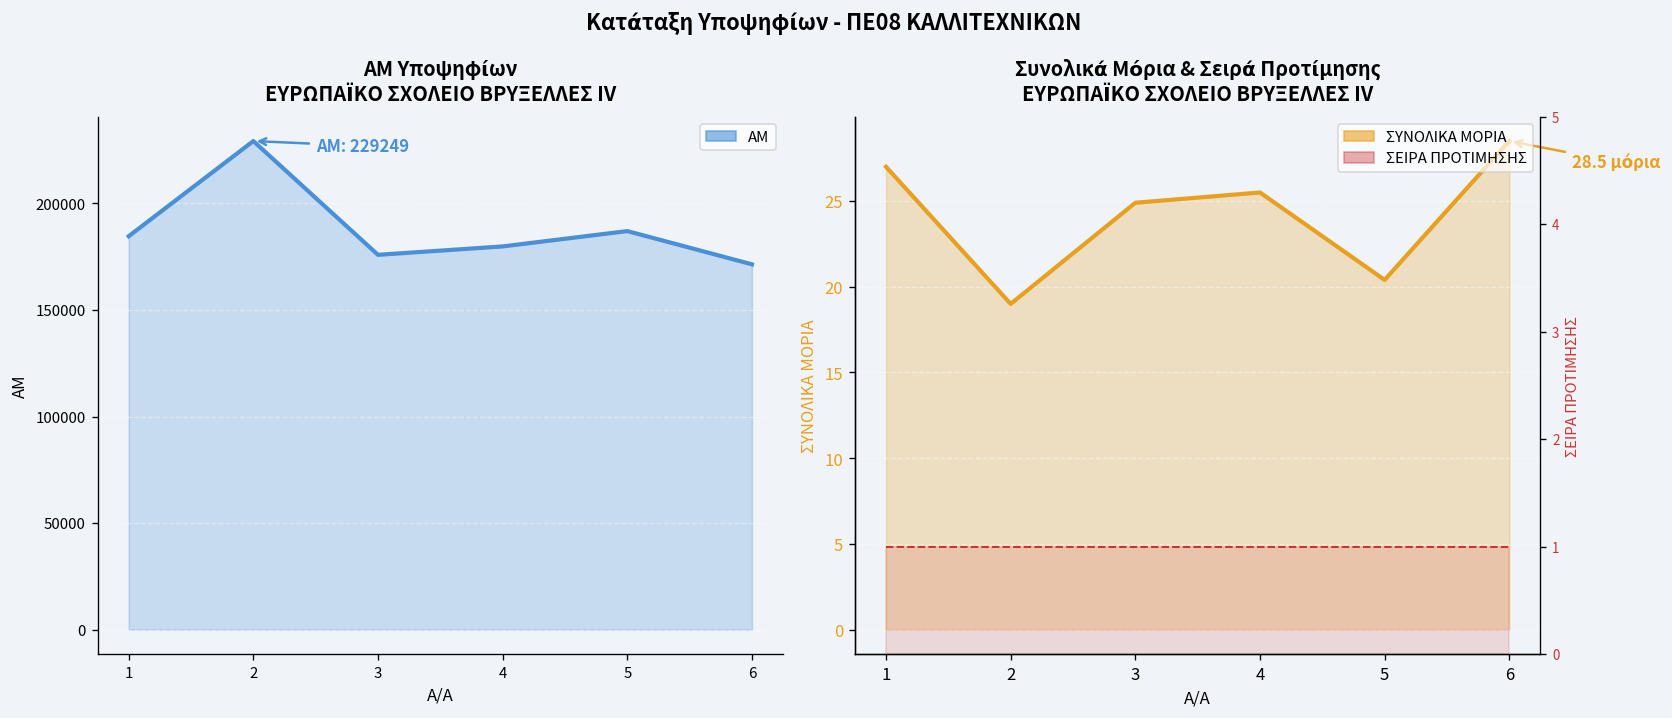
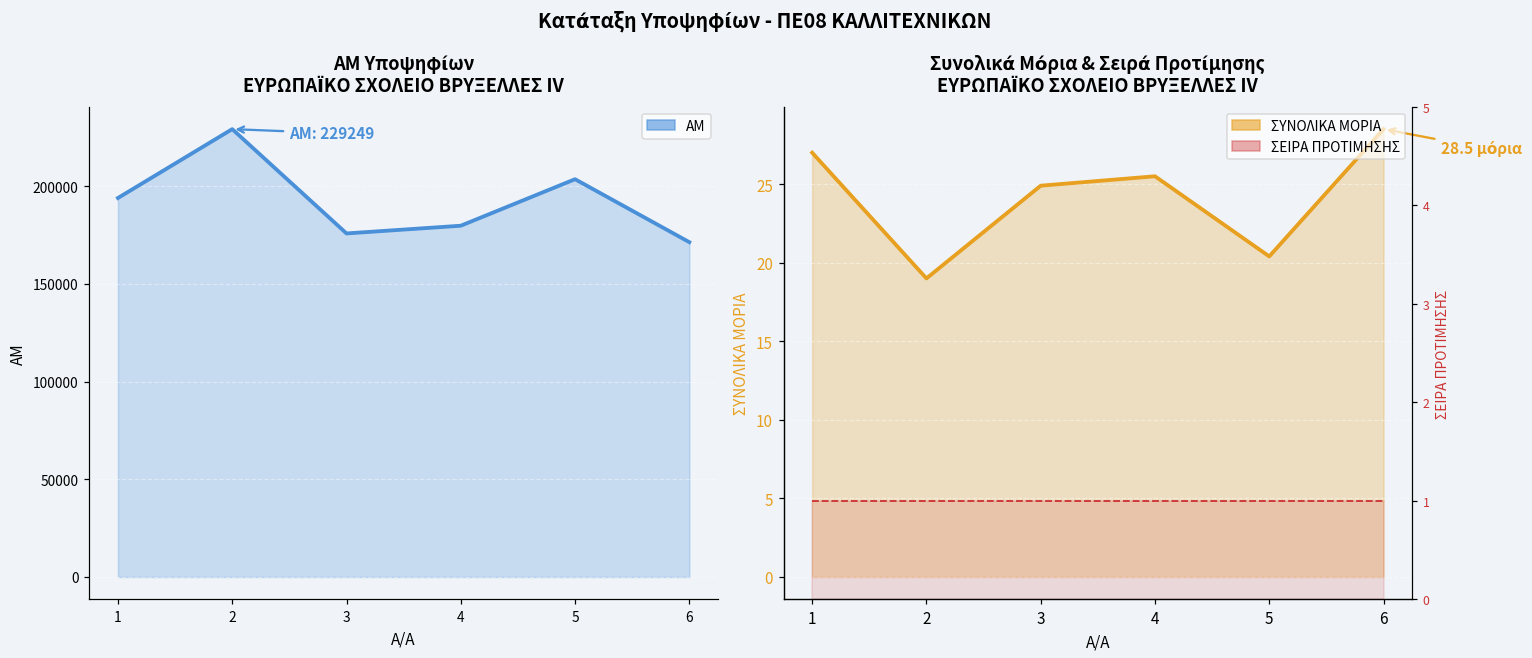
  {
    "ΑΜ Υποψηφίων ΕΥΡΩΠΑΪΚΟ ΣΧΟΛΕΙΟ ΒΡΥΞΕΛΛΕΣ IV": {
-     "1": 185000,
+     "1": 194000,
      "3": 176000,
      "4": 180000,
-     "5": 187000,
+     "5": 204000,
      "6": 171000
    }
  }
